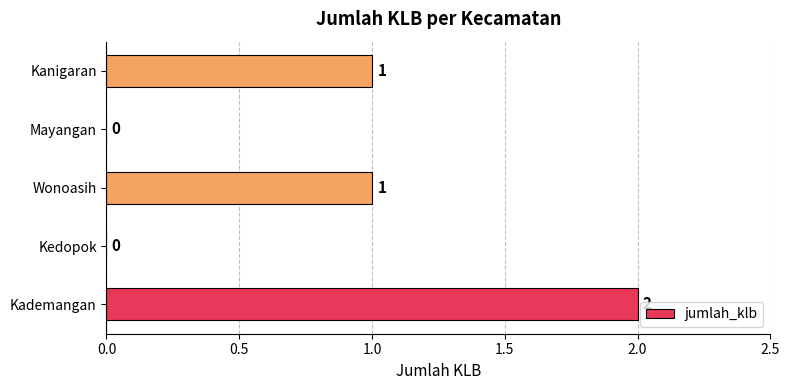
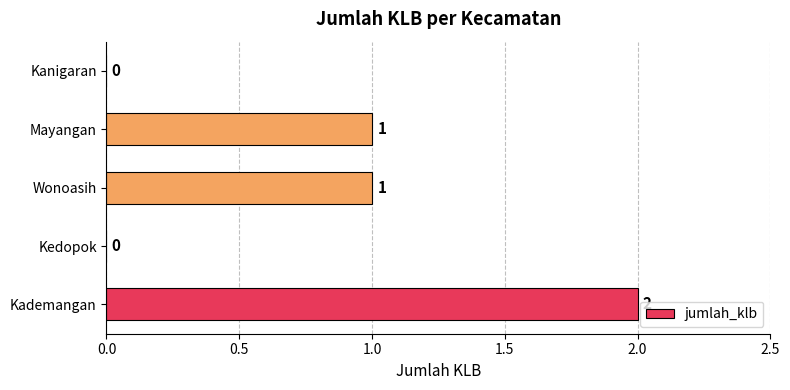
  {
-   "Kanigaran": 1,
-   "Mayangan": 0,
+   "Kanigaran": 0,
+   "Mayangan": 1,
    "Wonoasih": 1,
    "Kedopok": 0
  }
